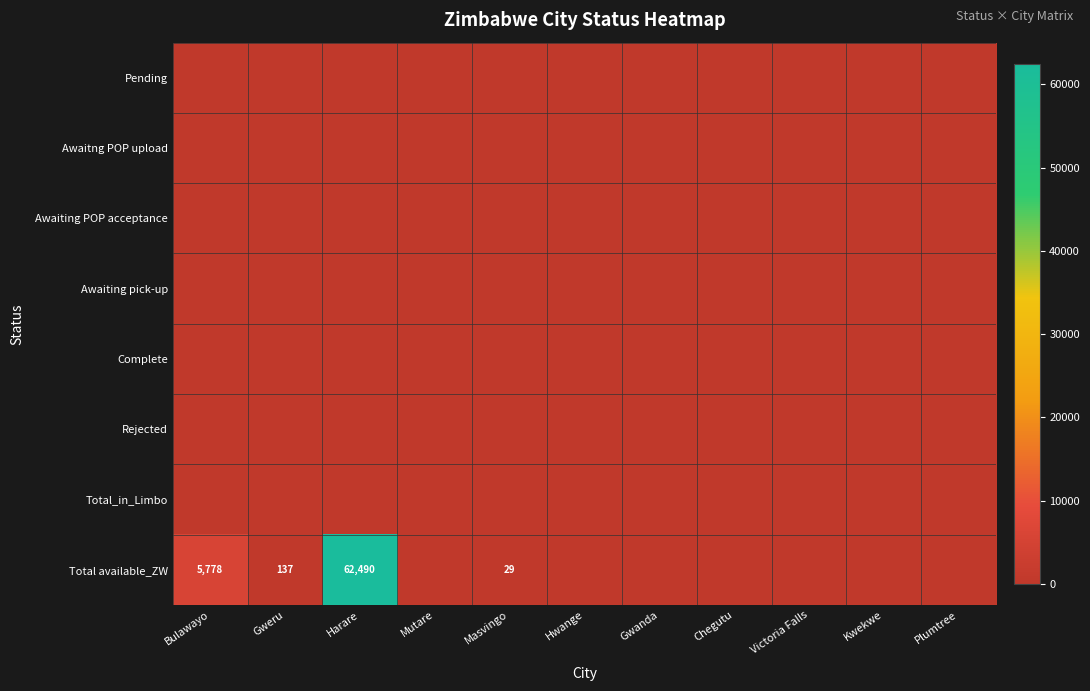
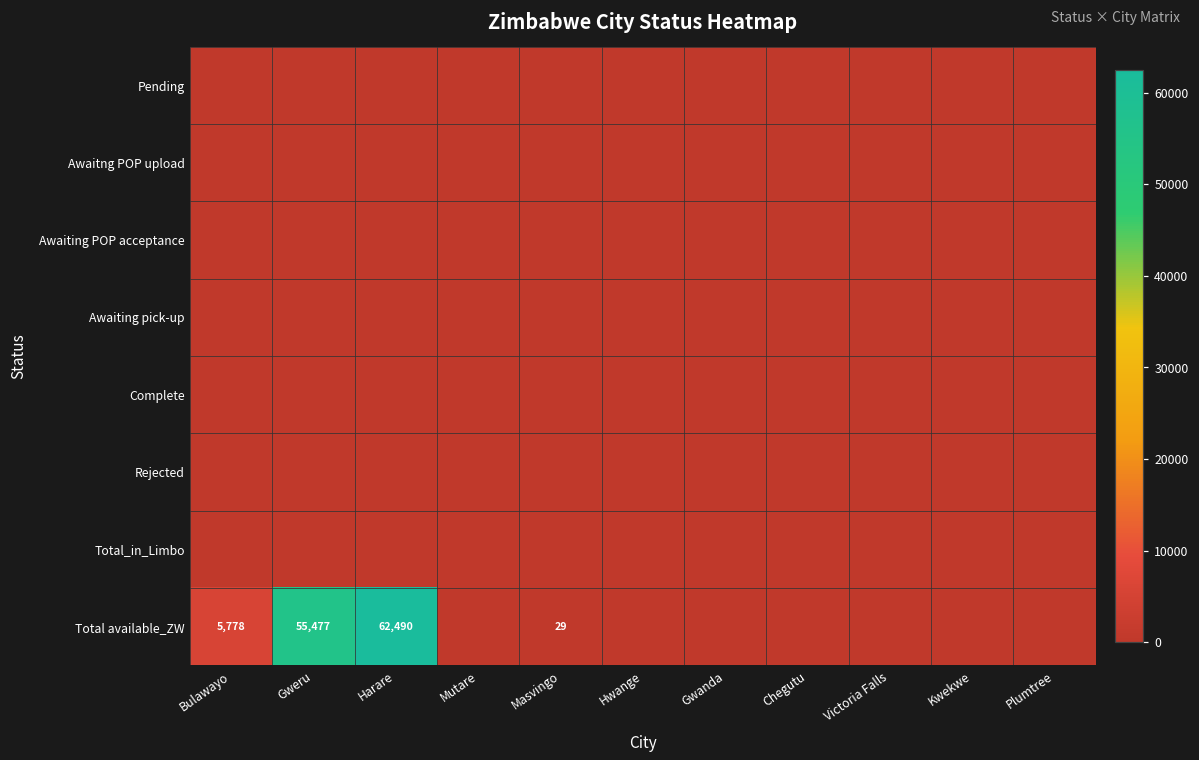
  {
    "Total available_ZW": {
      "Bulawayo": "5,778",
-     "Gweru": "137",
+     "Gweru": "55,477",
      "Harare": "62,490",
      "Masvingo": "29"
    }
  }
